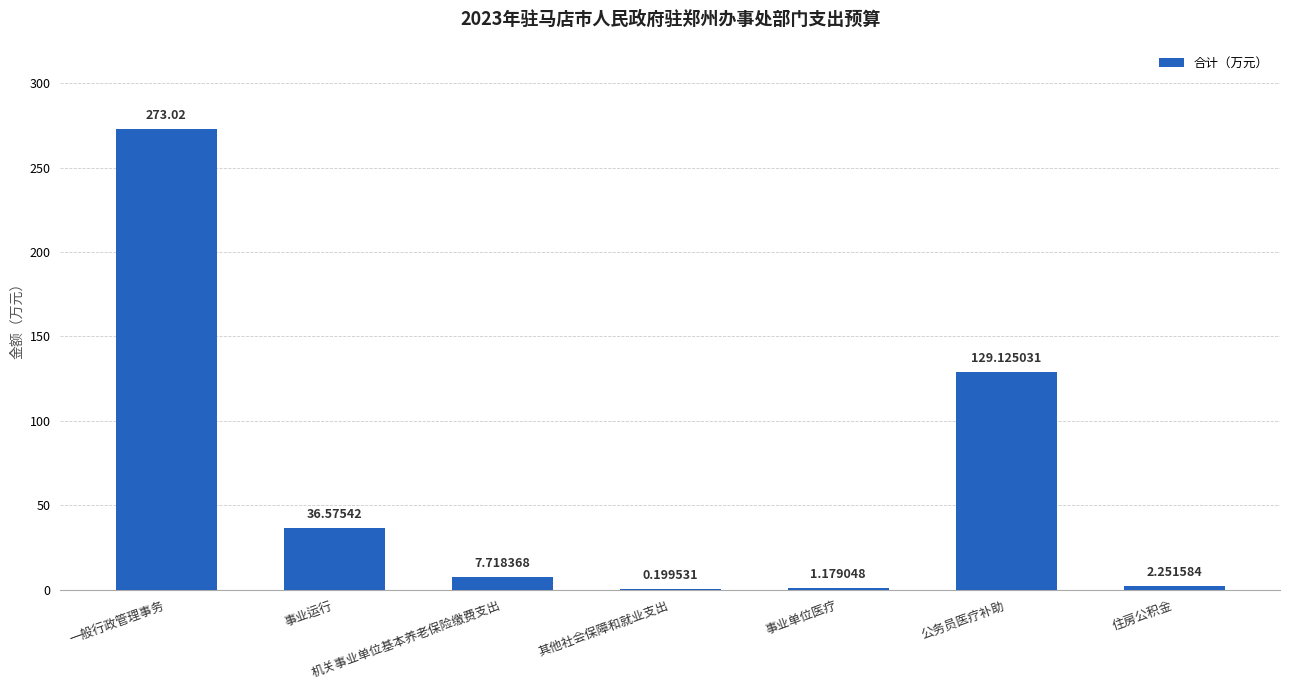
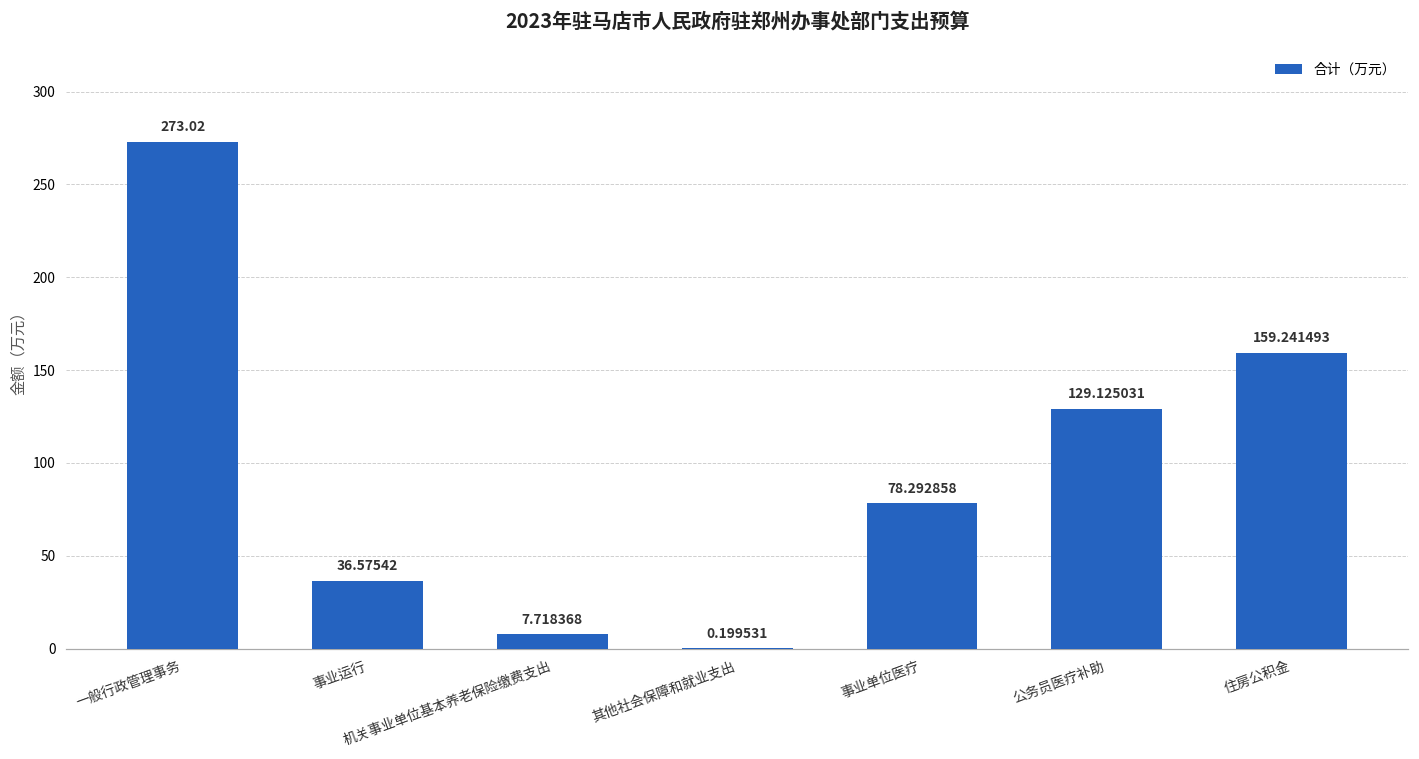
  {
    "一般行政管理事务": 273.02,
    "事业运行": 36.57542,
    "机关事业单位基本养老保险缴费支出": 7.718368,
    "其他社会保障和就业支出": 0.199531,
-   "事业单位医疗": 1.179048,
+   "事业单位医疗": 78.292858,
    "公务员医疗补助": 129.125031,
-   "住房公积金": 2.251584
+   "住房公积金": 159.241493
  }
